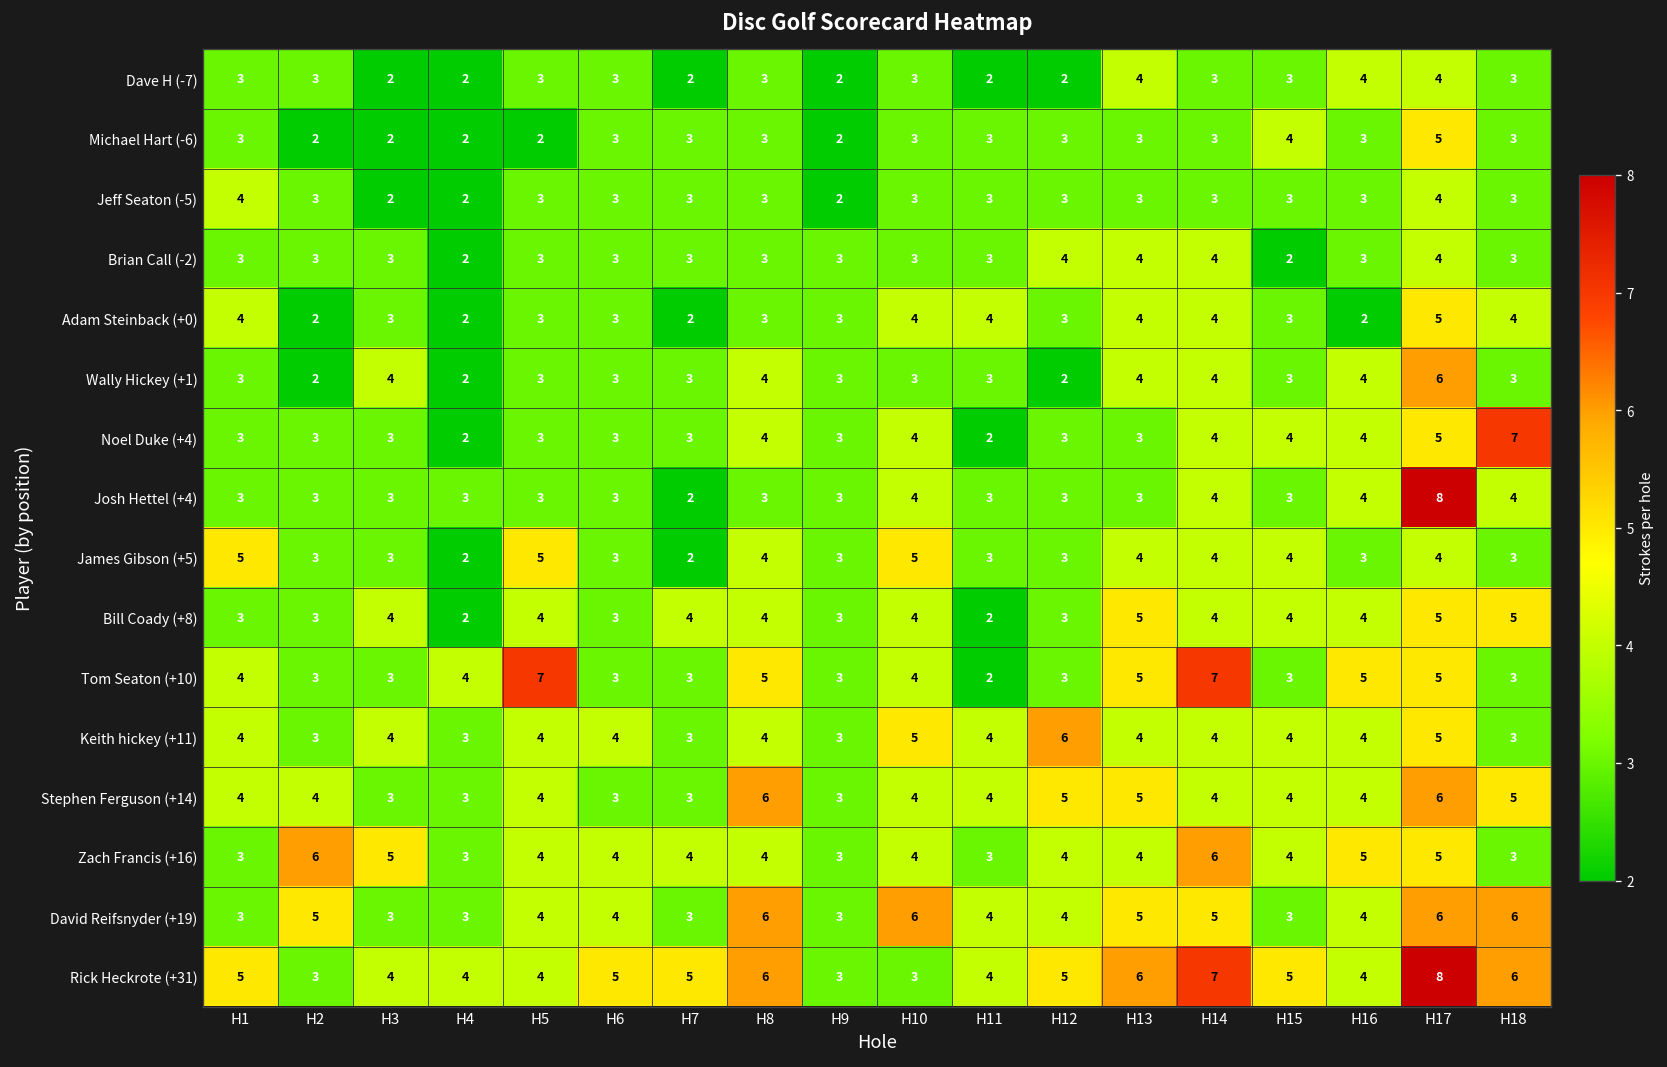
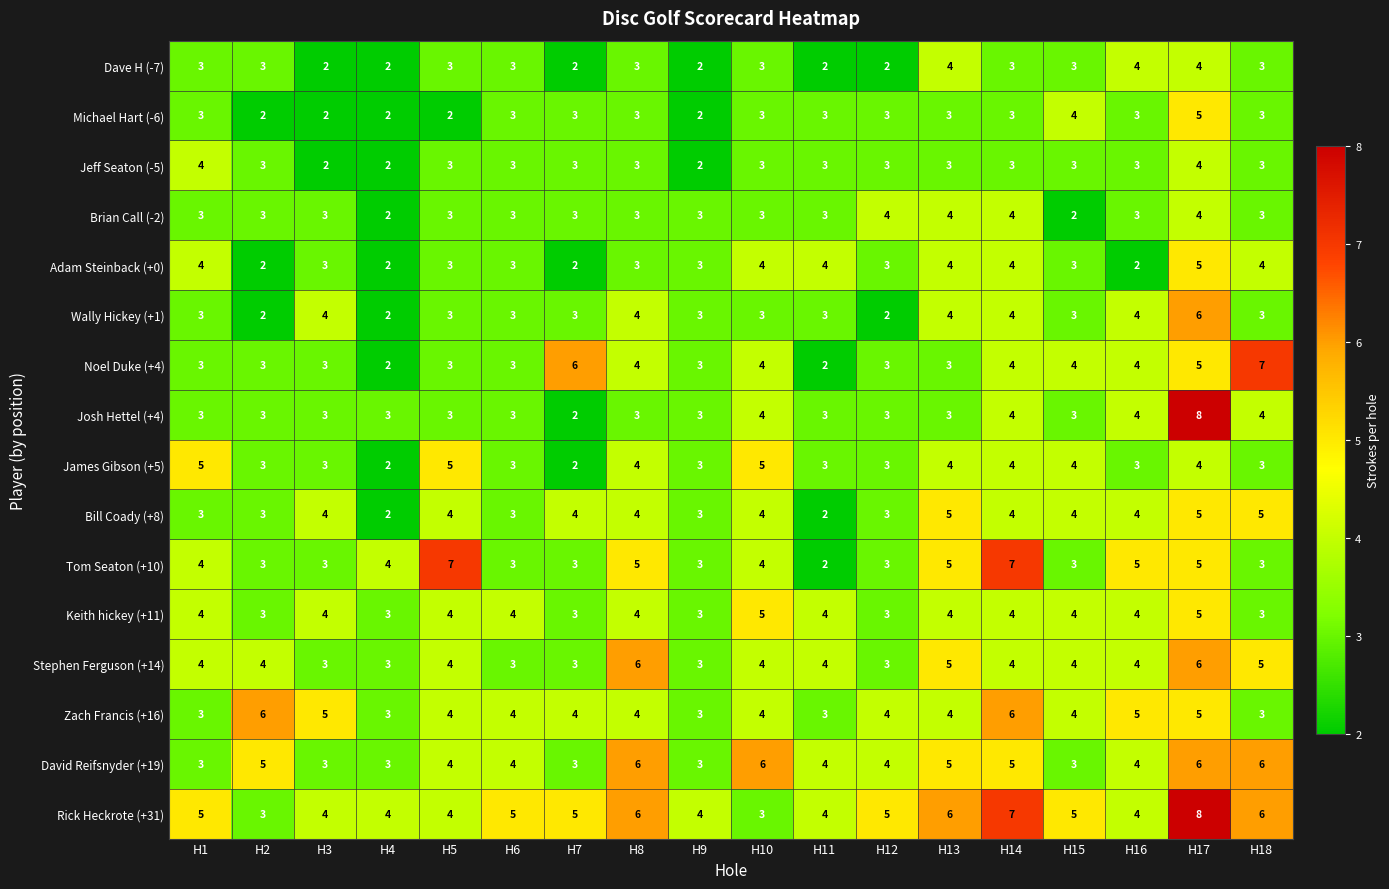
  {
    "Noel Duke (+4)": {
      "H1": 3,
      "H2": 3,
      "H3": 3,
      "H4": 2,
      "H5": 3,
      "H6": 3,
-     "H7": 3,
+     "H7": 6,
      "H8": 4,
      "H9": 3,
      "H10": 4,
      "H11": 2,
      "H12": 3,
      "H13": 3,
      "H14": 4,
      "H15": 4,
      "H16": 4,
      "H17": 5,
      "H18": 7
    },
    "Keith hickey (+11)": {
      "H1": 4,
      "H2": 3,
      "H3": 4,
      "H4": 3,
      "H5": 4,
      "H6": 4,
      "H7": 3,
      "H8": 4,
      "H9": 3,
      "H10": 5,
      "H11": 4,
-     "H12": 6,
+     "H12": 3,
      "H13": 4,
      "H14": 4,
      "H15": 4,
      "H16": 4,
      "H17": 5,
      "H18": 3
    },
    "Stephen Ferguson (+14)": {
      "H1": 4,
      "H2": 4,
      "H3": 3,
      "H4": 3,
      "H5": 4,
      "H6": 3,
      "H7": 3,
      "H8": 6,
      "H9": 3,
      "H10": 4,
      "H11": 4,
-     "H12": 5,
+     "H12": 3,
      "H13": 5,
      "H14": 4,
      "H15": 4,
      "H16": 4,
      "H17": 6,
      "H18": 5
    },
    "Rick Heckrote (+31)": {
      "H1": 5,
      "H2": 3,
      "H3": 4,
      "H4": 4,
      "H5": 4,
      "H6": 5,
      "H7": 5,
      "H8": 6,
-     "H9": 3,
+     "H9": 4,
      "H10": 3,
      "H11": 4,
      "H12": 5,
      "H13": 6,
      "H14": 7,
      "H15": 5,
      "H16": 4,
      "H17": 8,
      "H18": 6
    }
  }
